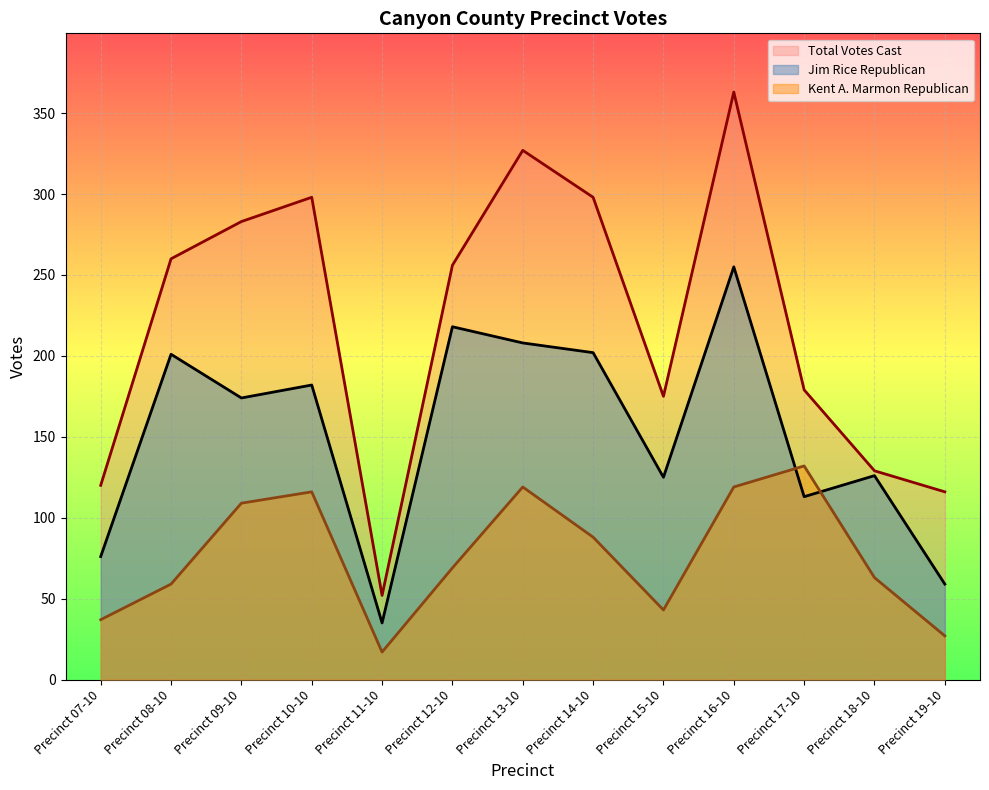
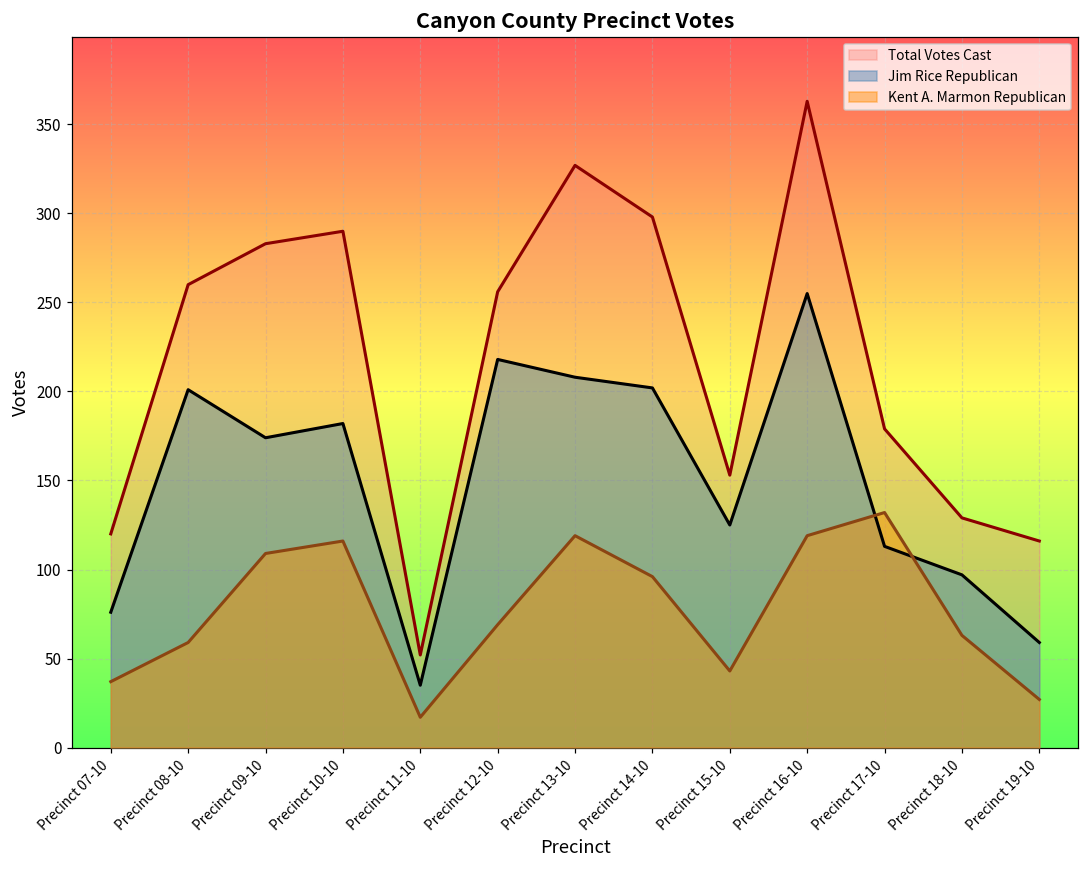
  {
    "Total Votes Cast": {
      "Precinct 07-10": 120,
      "Precinct 08-10": 260,
      "Precinct 09-10": 283,
-     "Precinct 10-10": 298,
+     "Precinct 10-10": 290,
      "Precinct 11-10": 52,
      "Precinct 12-10": 256,
      "Precinct 13-10": 327,
      "Precinct 14-10": 298,
-     "Precinct 15-10": 175,
+     "Precinct 15-10": 153,
      "Precinct 16-10": 363,
      "Precinct 17-10": 179,
      "Precinct 18-10": 129,
      "Precinct 19-10": 116
    },
    "Jim Rice Republican": {
      "Precinct 07-10": 76,
      "Precinct 08-10": 201,
      "Precinct 09-10": 174,
      "Precinct 10-10": 182,
      "Precinct 11-10": 35,
      "Precinct 12-10": 218,
      "Precinct 13-10": 208,
      "Precinct 14-10": 202,
      "Precinct 15-10": 125,
      "Precinct 16-10": 255,
      "Precinct 17-10": 113,
-     "Precinct 18-10": 126,
+     "Precinct 18-10": 97,
      "Precinct 19-10": 59
    },
    "Kent A. Marmon Republican": {
      "Precinct 07-10": 37,
      "Precinct 08-10": 59,
      "Precinct 09-10": 109,
      "Precinct 10-10": 116,
      "Precinct 11-10": 17,
      "Precinct 12-10": 69,
      "Precinct 13-10": 119,
-     "Precinct 14-10": 88,
+     "Precinct 14-10": 96,
      "Precinct 15-10": 43,
      "Precinct 16-10": 119,
      "Precinct 17-10": 132,
      "Precinct 18-10": 63,
      "Precinct 19-10": 27
    }
  }
